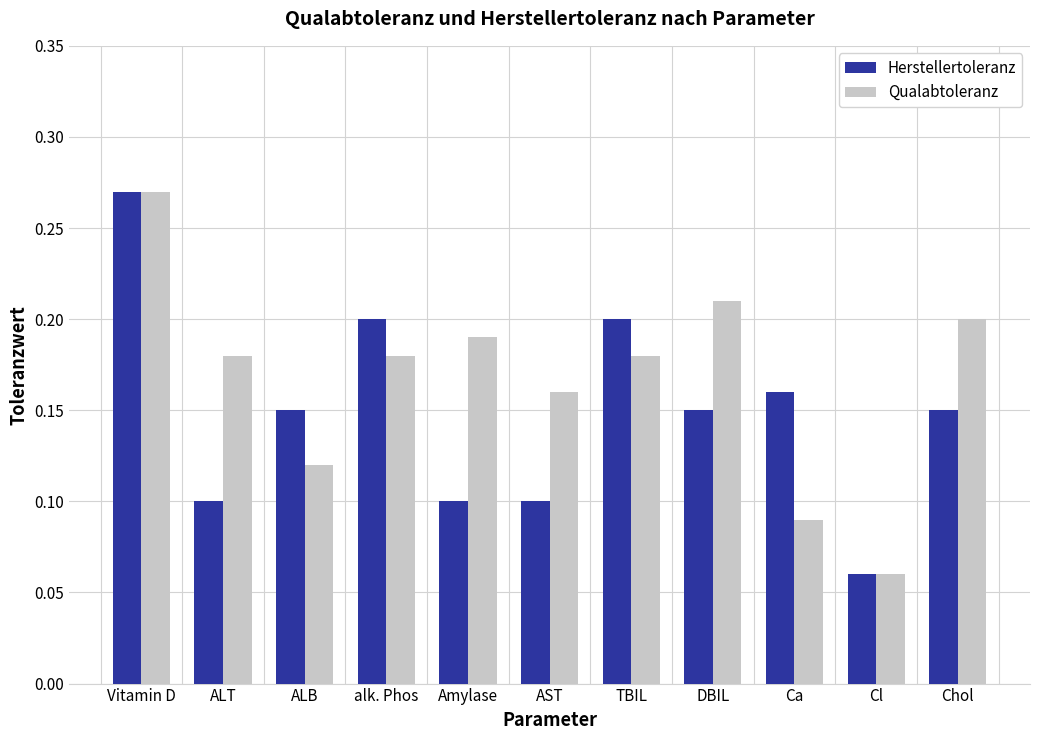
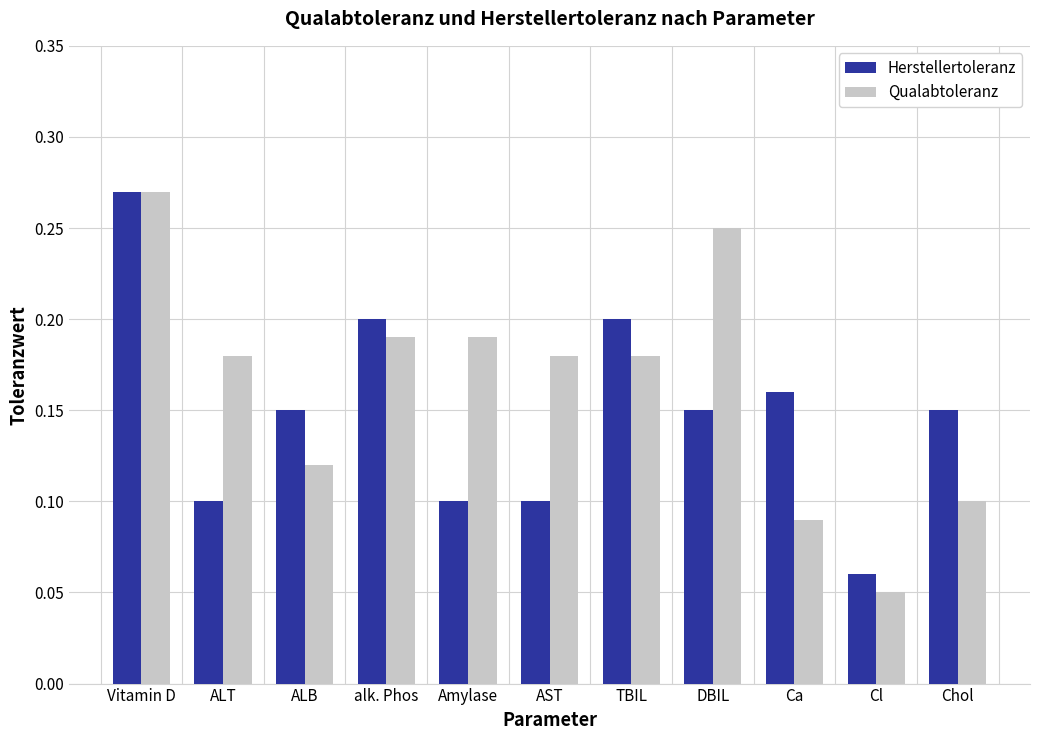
  {
    "Herstellertoleranz": {
      "Vitamin D": 0.27,
      "ALT": 0.10,
      "ALB": 0.15,
      "alk. Phos": 0.20,
      "Amylase": 0.10,
      "AST": 0.10,
      "TBIL": 0.20,
      "DBIL": 0.15,
      "Ca": 0.16,
      "Cl": 0.06,
      "Chol": 0.15
    },
    "Qualabtoleranz": {
      "Vitamin D": 0.27,
      "ALT": 0.18,
      "ALB": 0.12,
-     "alk. Phos": 0.18,
+     "alk. Phos": 0.19,
      "Amylase": 0.19,
-     "AST": 0.16,
+     "AST": 0.18,
      "TBIL": 0.18,
-     "DBIL": 0.21,
+     "DBIL": 0.25,
      "Ca": 0.09,
-     "Cl": 0.06,
-     "Chol": 0.2
+     "Cl": 0.05,
+     "Chol": 0.1
    }
  }
